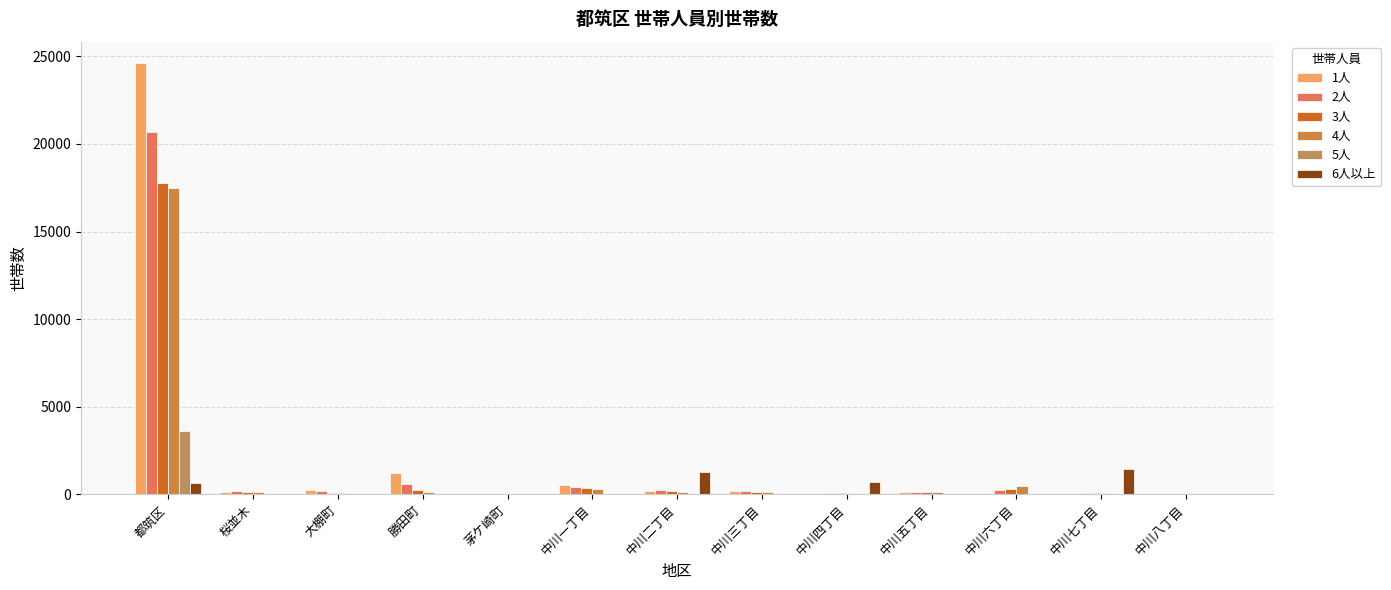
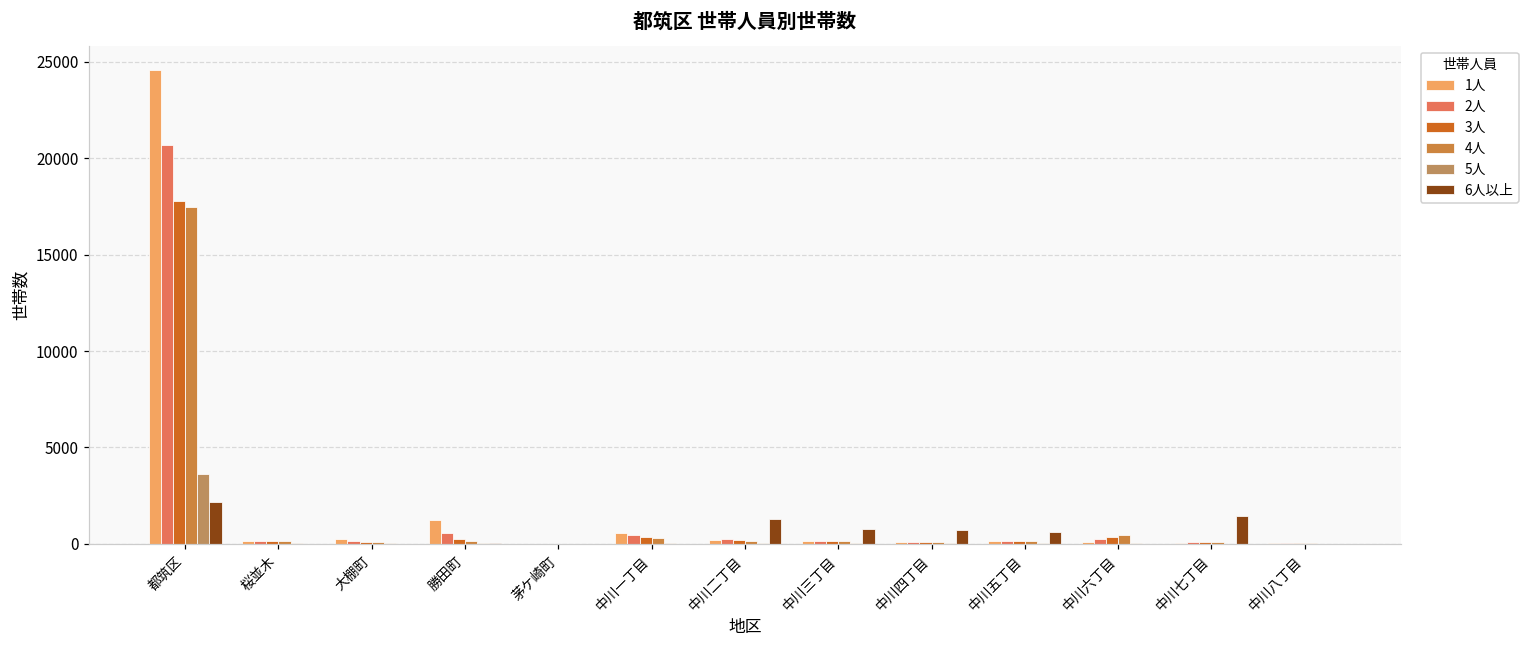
  {
    "6人以上": {
-     "都筑区": 600,
+     "都筑区": 2200,
      "茅ケ崎町": 0,
      "中川二丁目": 1300,
-     "中川三丁目": 0,
+     "中川三丁目": 800,
      "中川四丁目": 700,
-     "中川五丁目": 0,
+     "中川五丁目": 600,
      "中川七丁目": 1400,
      "中川八丁目": 0
    }
  }
